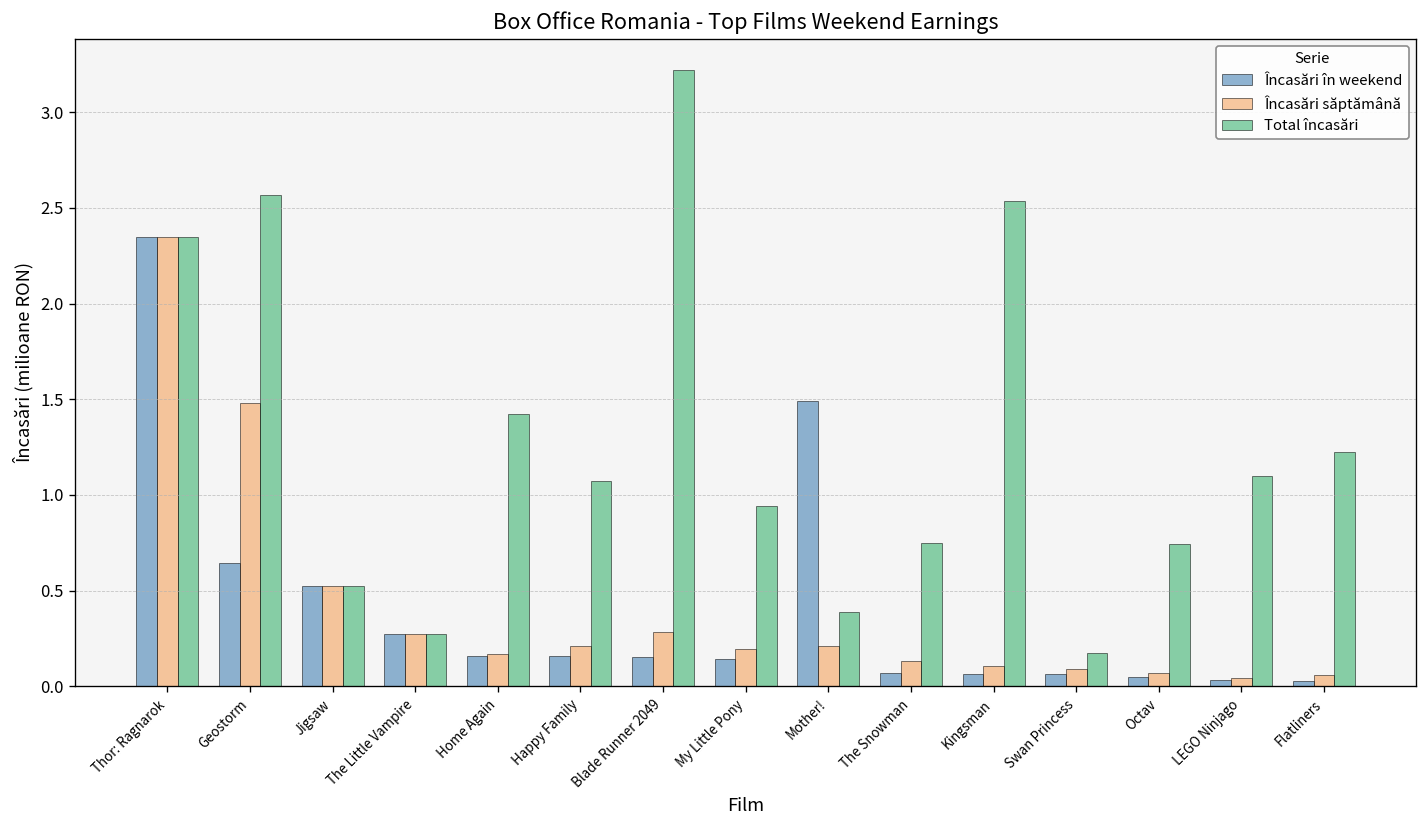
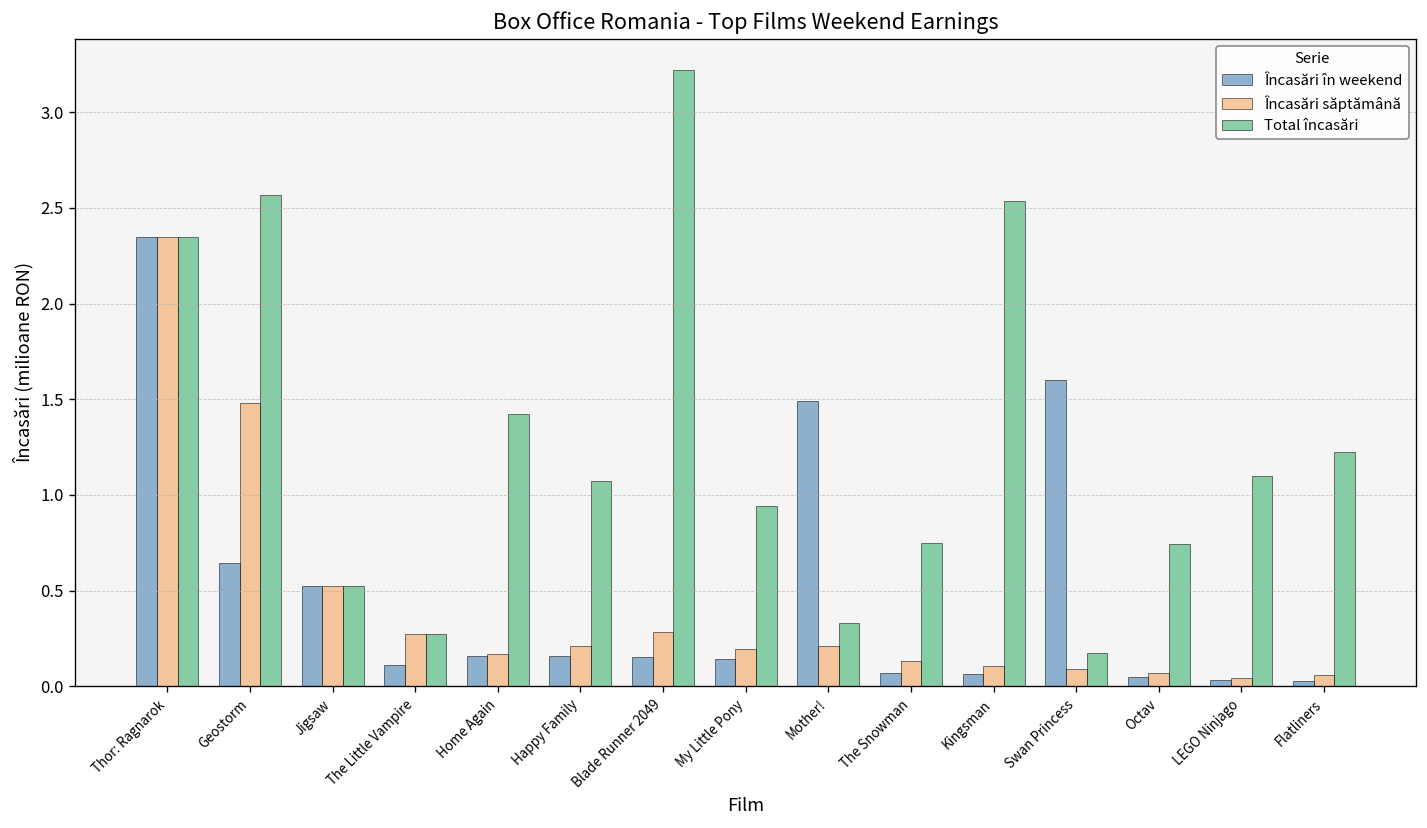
  {
    "Încasări în weekend": {
      "Thor: Ragnarok": 2.35,
      "Geostorm": 0.64,
      "Jigsaw": 0.52,
-     "The Little Vampire": 0.27,
+     "The Little Vampire": 0.11,
      "Home Again": 0.16,
      "Happy Family": 0.16,
      "Blade Runner 2049": 0.15,
      "My Little Pony": 0.14,
      "Mother!": 1.49,
      "The Snowman": 0.07,
      "Kingsman": 0.06,
-     "Swan Princess": 0.06,
+     "Swan Princess": 1.60,
      "Octav": 0.05,
      "LEGO Ninjago": 0.03,
      "Flatliners": 0.03
    },
    "Încasări săptămână": {
      "Thor: Ragnarok": 2.35,
      "Geostorm": 1.48,
      "Jigsaw": 0.52,
      "The Little Vampire": 0.27,
      "Home Again": 0.17,
      "Happy Family": 0.21,
      "Blade Runner 2049": 0.28,
      "My Little Pony": 0.19,
      "Mother!": 0.21,
      "The Snowman": 0.13,
      "Kingsman": 0.11,
      "Swan Princess": 0.09,
      "Octav": 0.07,
      "LEGO Ninjago": 0.04,
      "Flatliners": 0.06
    },
    "Total încasări": {
      "Thor: Ragnarok": 2.35,
      "Geostorm": 2.57,
      "Jigsaw": 0.52,
      "The Little Vampire": 0.27,
      "Home Again": 1.42,
      "Happy Family": 1.07,
      "Blade Runner 2049": 3.22,
      "My Little Pony": 0.94,
-     "Mother!": 0.39,
+     "Mother!": 0.33,
      "The Snowman": 0.75,
      "Kingsman": 2.54,
      "Swan Princess": 0.18,
      "Octav": 0.75,
      "LEGO Ninjago": 1.10,
      "Flatliners": 1.22
    }
  }
